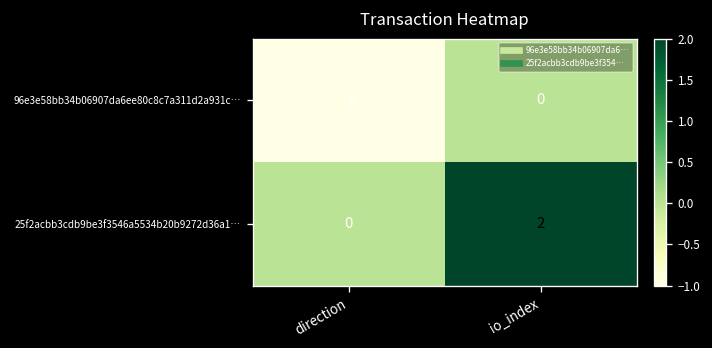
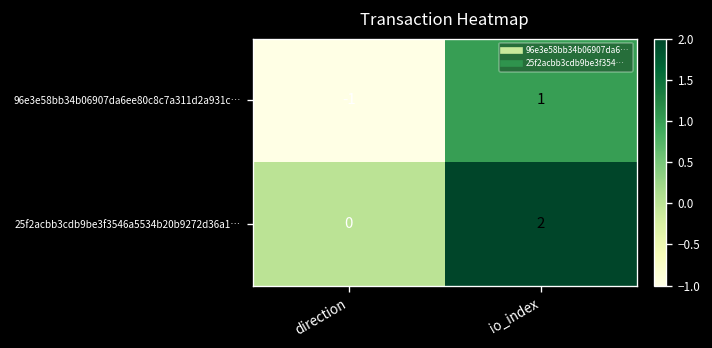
  {
    "96e3e58bb34b06907da6ee80c8c7a311d2a931c…": {
-     "io_index": 0
+     "io_index": 1
    },
    "25f2acbb3cdb9be3f3546a5534b20b9272d36a1…": {
      "direction": 0,
      "io_index": 2
    }
  }
